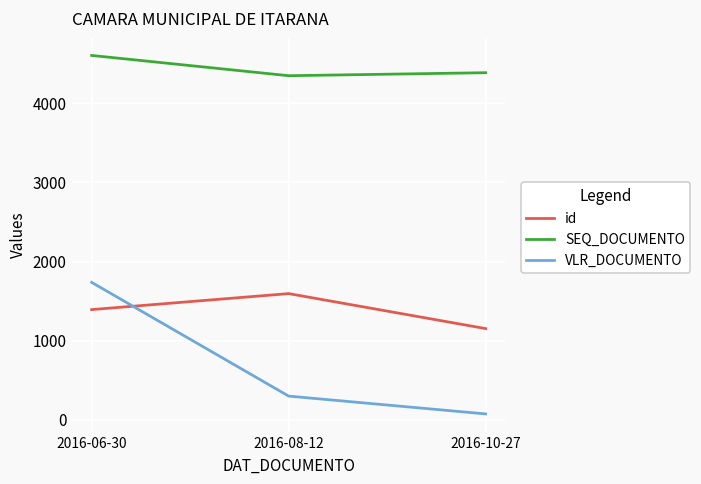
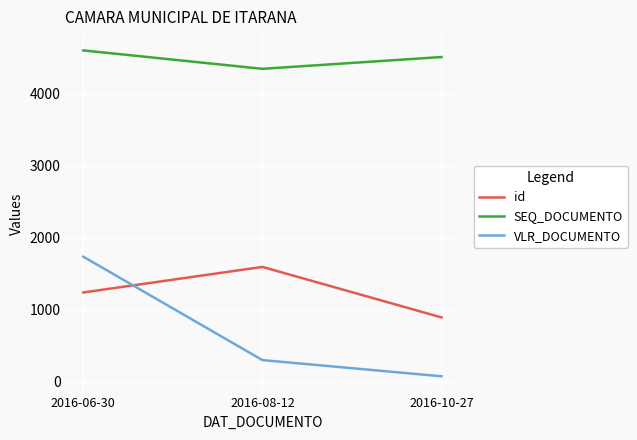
  {
    "id": {
-     "2016-06-30": 1400,
+     "2016-06-30": 1200,
      "2016-08-12": 1600,
-     "2016-10-27": 1200
+     "2016-10-27": 900
    },
    "SEQ_DOCUMENTO": {
      "2016-06-30": 4600,
      "2016-08-12": 4300,
-     "2016-10-27": 4400
+     "2016-10-27": 4500
    },
    "VLR_DOCUMENTO": {
      "2016-06-30": 1700,
      "2016-08-12": 300,
      "2016-10-27": 100
    }
  }
